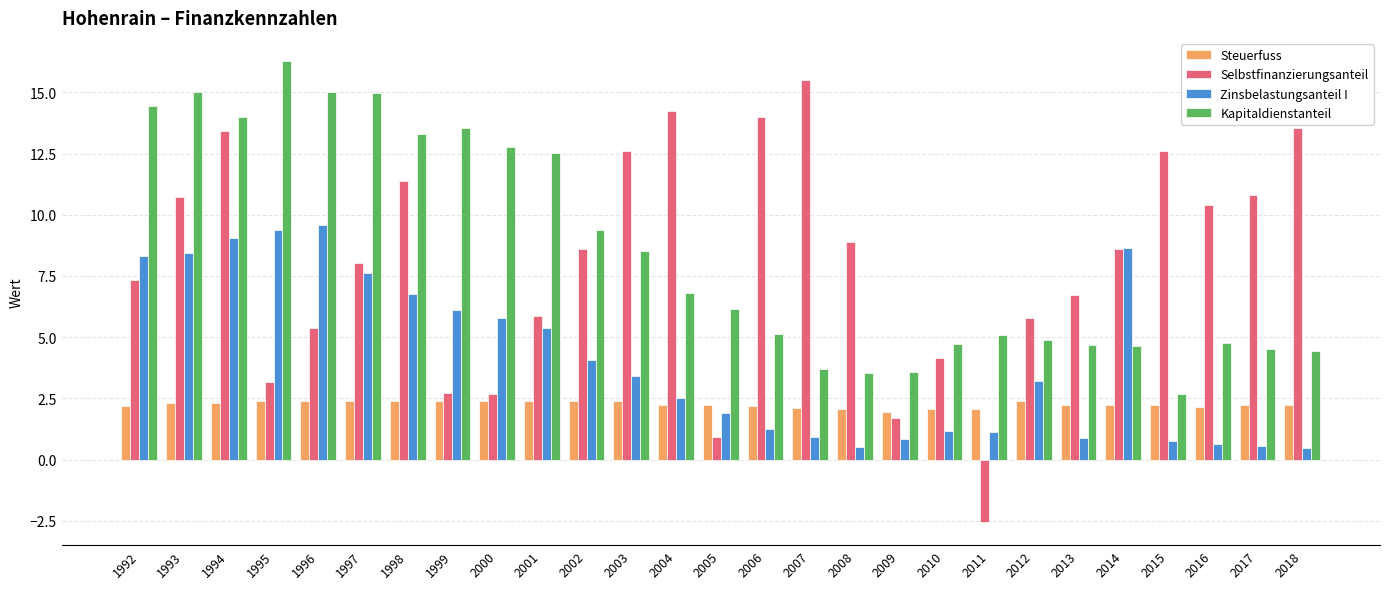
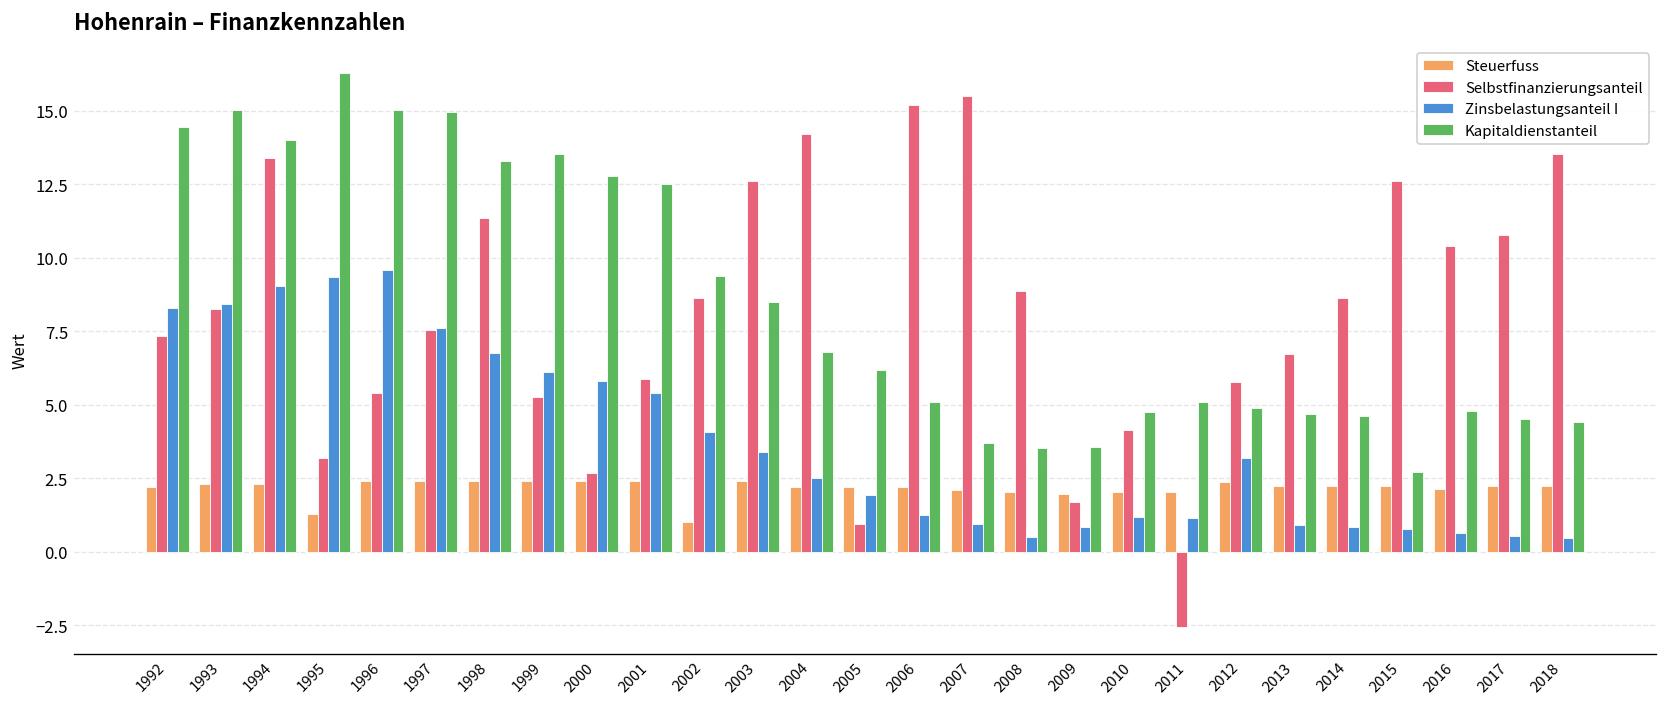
  {
    "Steuerfuss": {
      "1992": 2.2,
      "1993": 2.3,
      "1994": 2.3,
-     "1995": 2.4,
+     "1995": 1.3,
      "1996": 2.4,
      "1997": 2.4,
      "1998": 2.4,
      "1999": 2.4,
      "2000": 2.4,
      "2001": 2.4,
-     "2002": 2.4,
+     "2002": 1.0,
      "2003": 2.4,
      "2004": 2.2,
      "2005": 2.2,
      "2006": 2.2,
      "2007": 2.1,
      "2008": 2.1,
      "2009": 2.0,
      "2010": 2.1,
      "2011": 2.1,
      "2012": 2.4,
      "2013": 2.3,
      "2014": 2.3,
      "2015": 2.3,
      "2016": 2.2,
      "2017": 2.3,
      "2018": 2.3
    },
    "Selbstfinanzierungsanteil": {
      "1992": 7.4,
-     "1993": 10.7,
+     "1993": 8.3,
      "1994": 13.4,
      "1995": 3.2,
      "1996": 5.4,
-     "1997": 8.0,
+     "1997": 7.6,
      "1998": 11.4,
-     "1999": 2.7,
+     "1999": 5.3,
      "2000": 2.7,
      "2001": 5.9,
      "2002": 8.6,
      "2003": 12.6,
      "2004": 14.2,
      "2005": 0.9,
-     "2006": 14.0,
+     "2006": 15.2,
      "2007": 15.5,
      "2008": 8.9,
      "2009": 1.7,
      "2010": 4.2,
      "2011": -2.6,
      "2012": 5.8,
      "2013": 6.7,
      "2014": 8.6,
      "2015": 12.6,
      "2016": 10.4,
      "2017": 10.8,
      "2018": 13.5
    },
    "Zinsbelastungsanteil I": {
      "1992": 8.3,
      "1993": 8.4,
      "1994": 9.0,
      "1995": 9.4,
      "1996": 9.6,
      "1997": 7.6,
      "1998": 6.8,
      "1999": 6.1,
      "2000": 5.8,
      "2001": 5.4,
      "2002": 4.1,
      "2003": 3.4,
      "2004": 2.5,
      "2005": 1.9,
      "2006": 1.3,
      "2007": 0.9,
      "2008": 0.5,
      "2009": 0.8,
      "2010": 1.2,
      "2011": 1.1,
      "2012": 3.2,
      "2013": 0.9,
-     "2014": 8.6,
+     "2014": 0.9,
      "2015": 0.8,
      "2016": 0.6,
      "2017": 0.5,
      "2018": 0.5
    },
    "Kapitaldienstanteil": {
      "1992": 14.5,
      "1993": 15.0,
      "1994": 14.0,
      "1995": 16.3,
      "1996": 15.0,
      "1997": 15.0,
      "1998": 13.3,
      "1999": 13.6,
      "2000": 12.8,
      "2001": 12.5,
      "2002": 9.4,
      "2003": 8.5,
      "2004": 6.8,
      "2005": 6.2,
      "2006": 5.1,
      "2007": 3.7,
      "2008": 3.5,
      "2009": 3.6,
      "2010": 4.7,
      "2011": 5.1,
      "2012": 4.9,
      "2013": 4.7,
      "2014": 4.6,
      "2015": 2.7,
      "2016": 4.8,
      "2017": 4.5,
      "2018": 4.4
    }
  }
